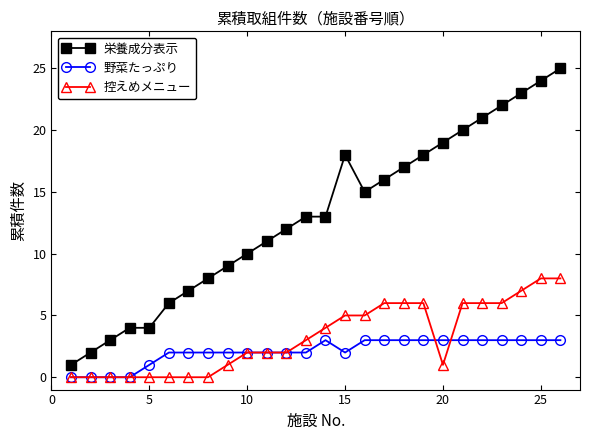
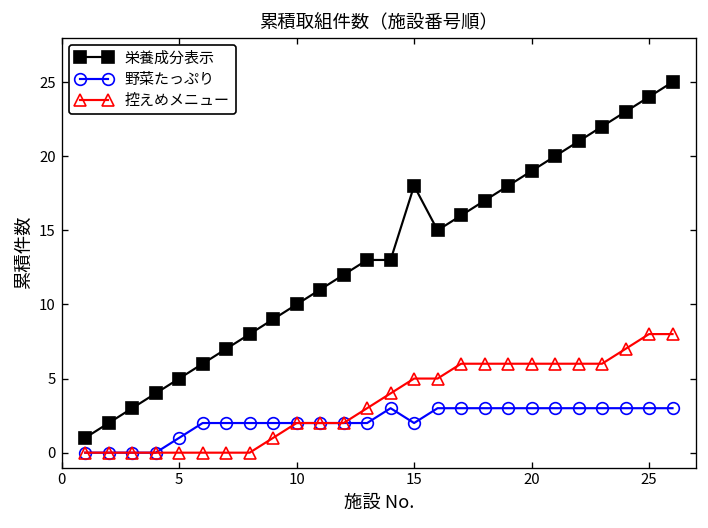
  {
    "栄養成分表示": {
-     "5": 4,
+     "5": 5,
      "10": 10,
      "15": 18,
      "20": 19,
      "25": 24
    },
    "野菜たっぷり": {
      "5": 1,
      "15": 2,
      "20": 3,
      "25": 3
    },
    "控えめメニュー": {
      "5": 0,
      "15": 5,
-     "20": 1,
+     "20": 6,
      "25": 8
    }
  }
